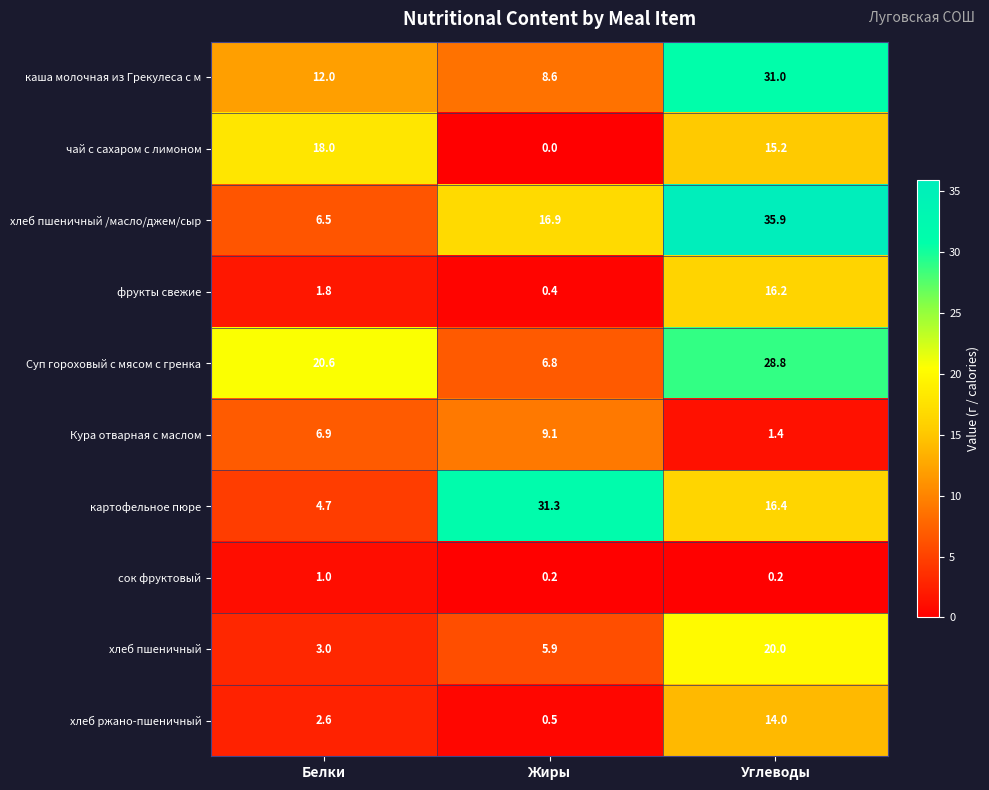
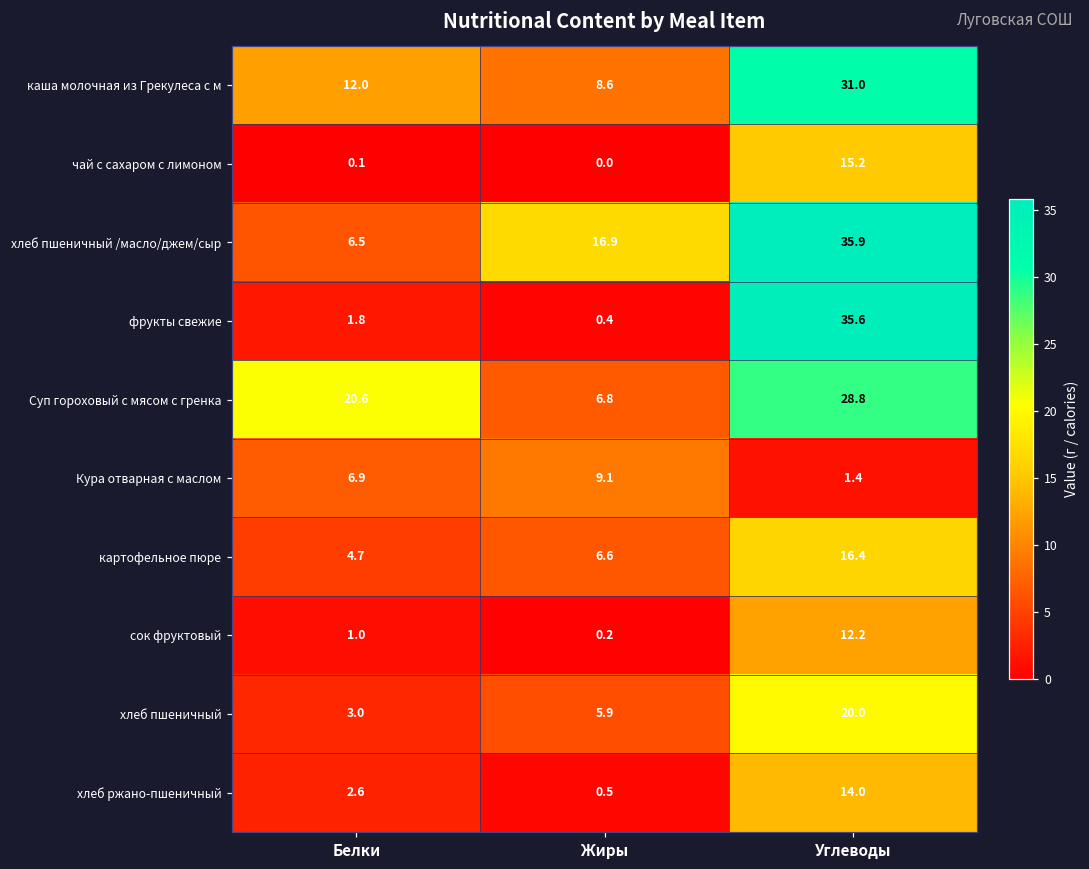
  {
    "каша молочная из Грекулеса с м": {
      "Белки": 12.0,
      "Жиры": 8.6,
      "Углеводы": 31.0
    },
    "чай с сахаром с лимоном": {
-     "Белки": 18.0,
+     "Белки": 0.1,
      "Жиры": 0.0,
      "Углеводы": 15.2
    },
    "хлеб пшеничный /масло/джем/сыр": {
      "Белки": 6.5,
      "Жиры": 16.9,
      "Углеводы": 35.9
    },
    "фрукты свежие": {
      "Белки": 1.8,
      "Жиры": 0.4,
-     "Углеводы": 16.2
+     "Углеводы": 35.6
    },
    "Суп гороховый с мясом с гренка": {
      "Белки": 20.6,
      "Жиры": 6.8,
      "Углеводы": 28.8
    },
    "Кура отварная с маслом": {
      "Белки": 6.9,
      "Жиры": 9.1,
      "Углеводы": 1.4
    },
    "картофельное пюре": {
      "Белки": 4.7,
-     "Жиры": 31.3,
+     "Жиры": 6.6,
      "Углеводы": 16.4
    },
    "сок фруктовый": {
      "Белки": 1.0,
      "Жиры": 0.2,
-     "Углеводы": 0.2
+     "Углеводы": 12.2
    },
    "хлеб пшеничный": {
      "Белки": 3.0,
      "Жиры": 5.9,
      "Углеводы": 20.0
    },
    "хлеб ржано-пшеничный": {
      "Белки": 2.6,
      "Жиры": 0.5,
      "Углеводы": 14.0
    }
  }
